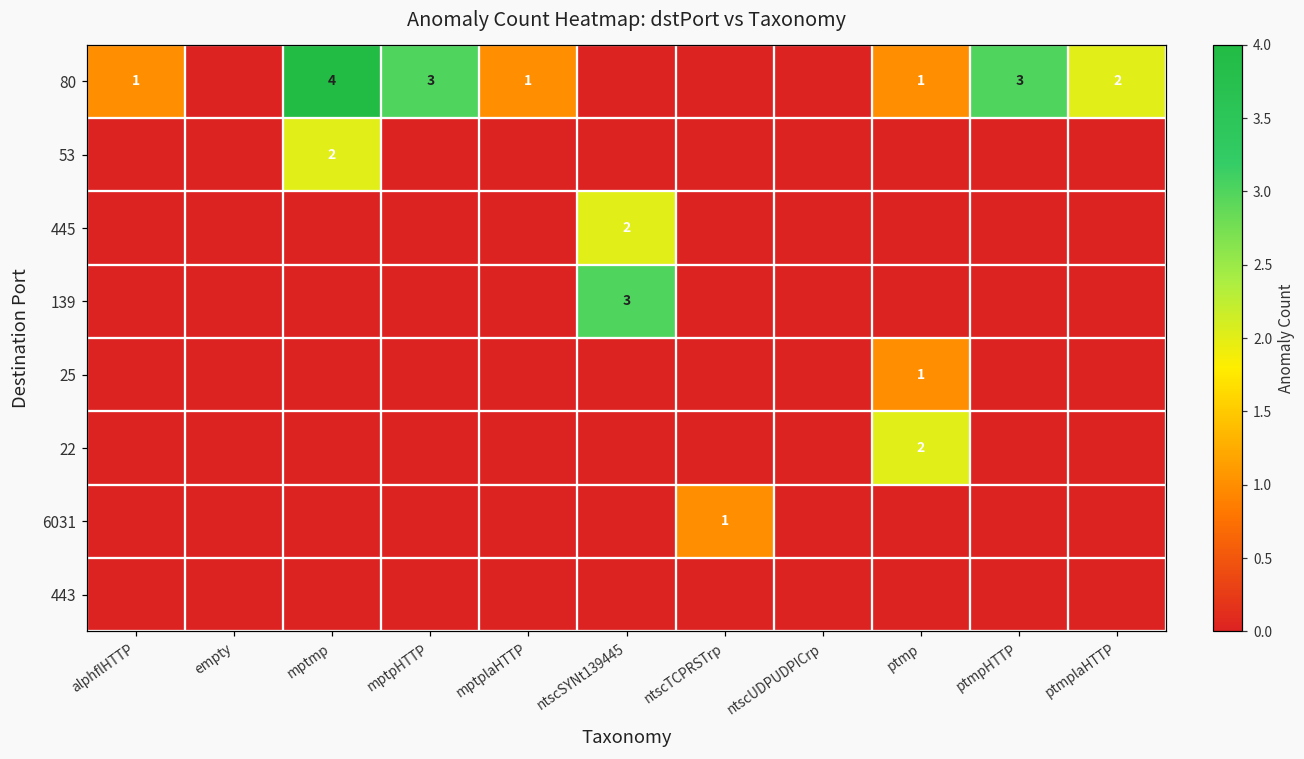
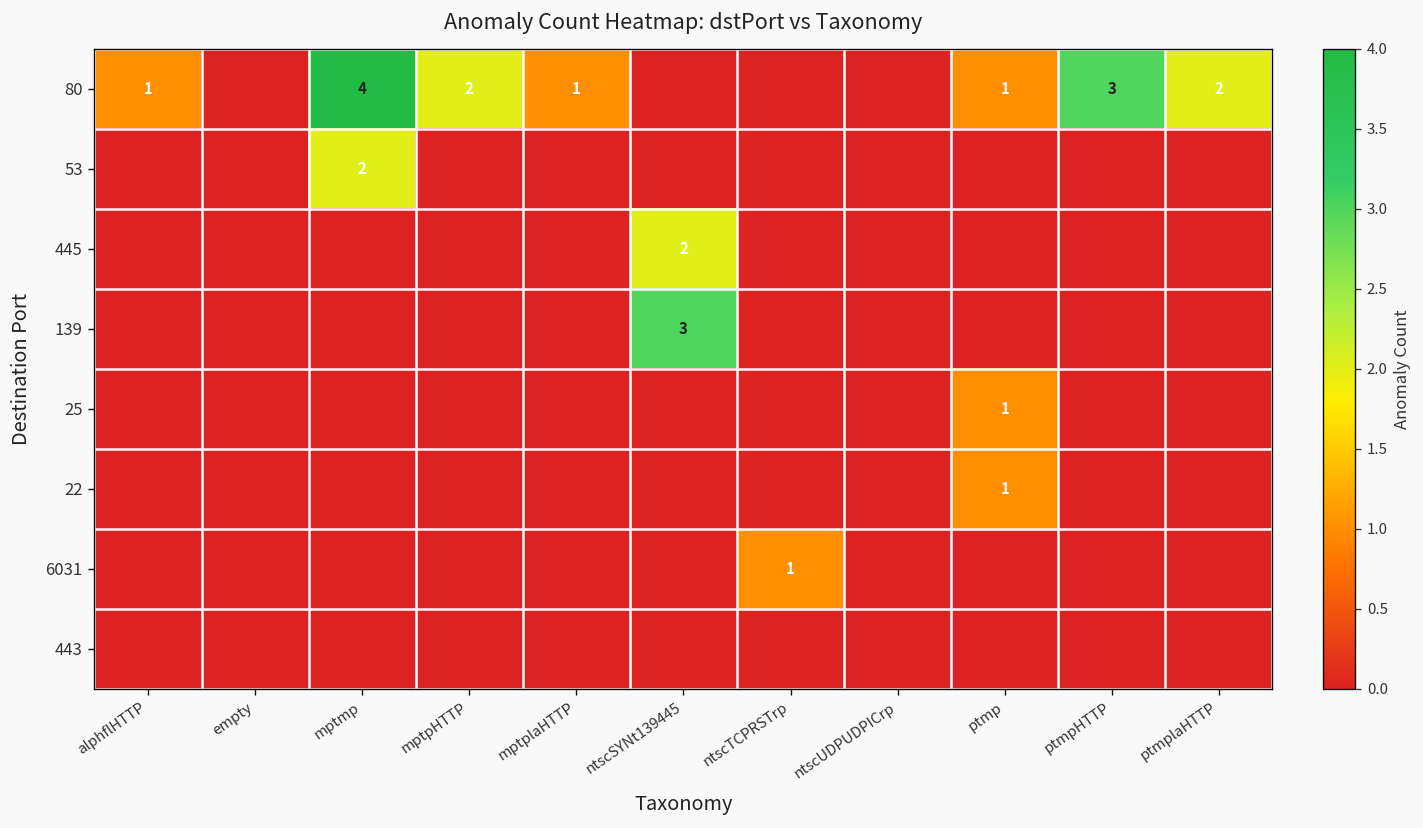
  {
    "80": {
      "alphflHTTP": 1,
      "mptmp": 4,
-     "mptpHTTP": 3,
+     "mptpHTTP": 2,
      "mptplaHTTP": 1,
      "ptmp": 1,
      "ptmpHTTP": 3,
      "ptmplaHTTP": 2
    },
    "53": {
      "mptmp": 2
    },
    "445": {
      "ntscSYNt139445": 2
    },
    "139": {
      "ntscSYNt139445": 3
    },
    "25": {
      "ptmp": 1
    },
    "22": {
-     "ptmp": 2
+     "ptmp": 1
    },
    "6031": {
      "ntscTCPRSTrp": 1
    }
  }
